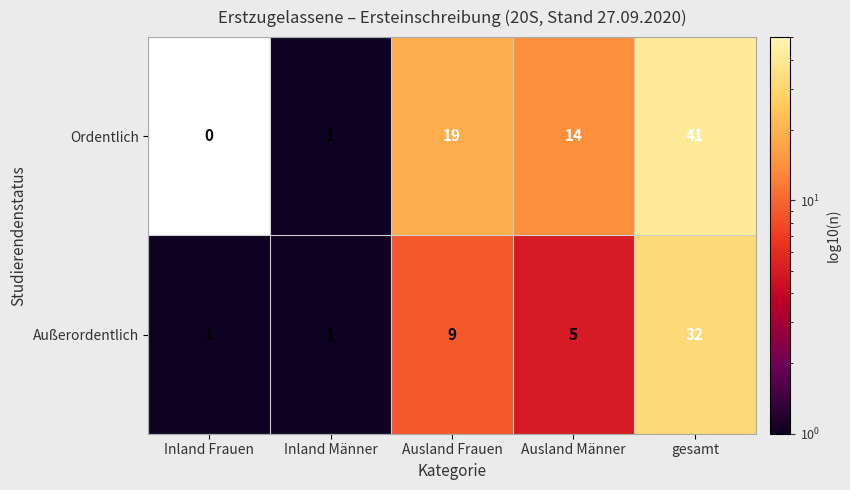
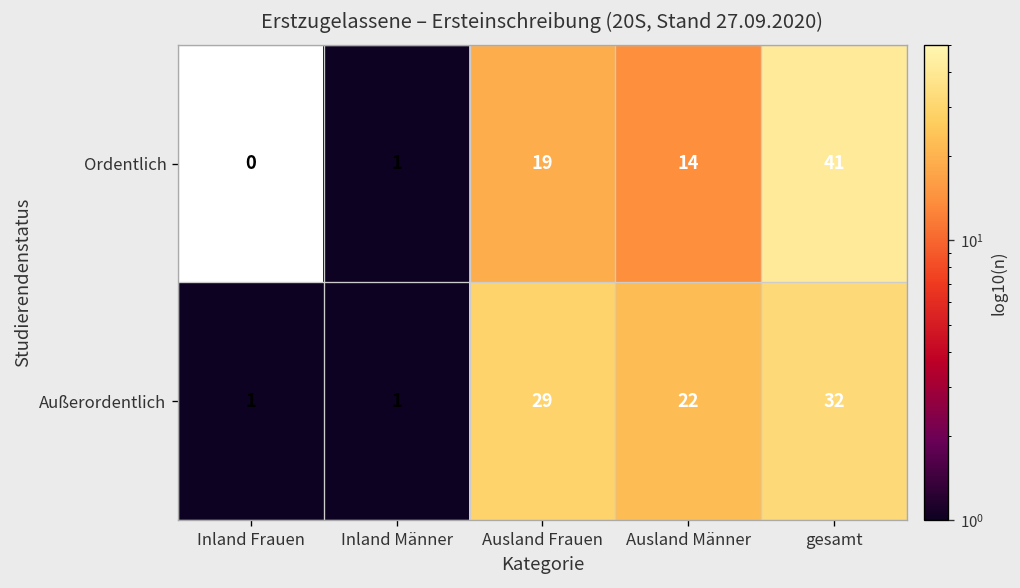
  {
    "Ordentlich": {
      "Ausland Frauen": 19,
      "Ausland Männer": 14,
      "gesamt": 41
    },
    "Außerordentlich": {
-     "Ausland Frauen": 9,
-     "Ausland Männer": 5,
+     "Ausland Frauen": 29,
+     "Ausland Männer": 22,
      "gesamt": 32
    }
  }
